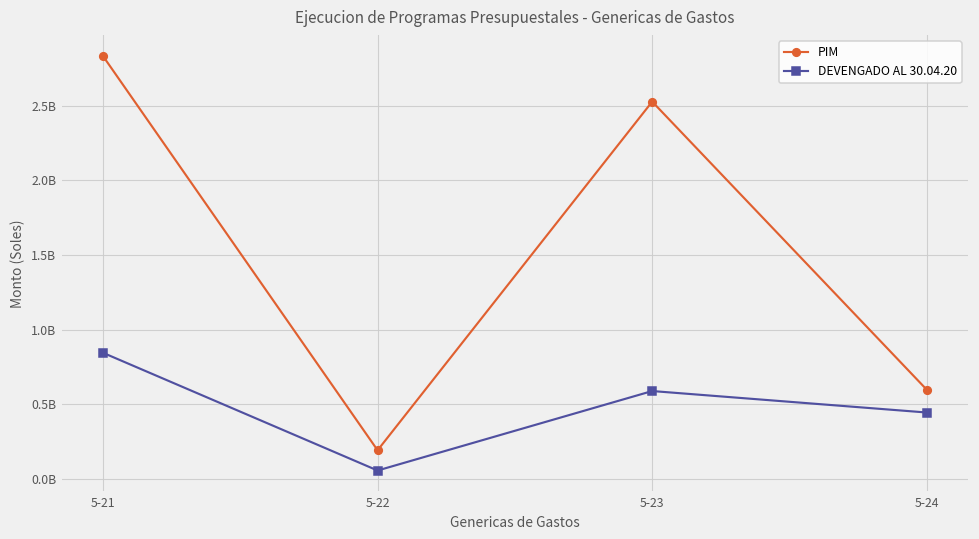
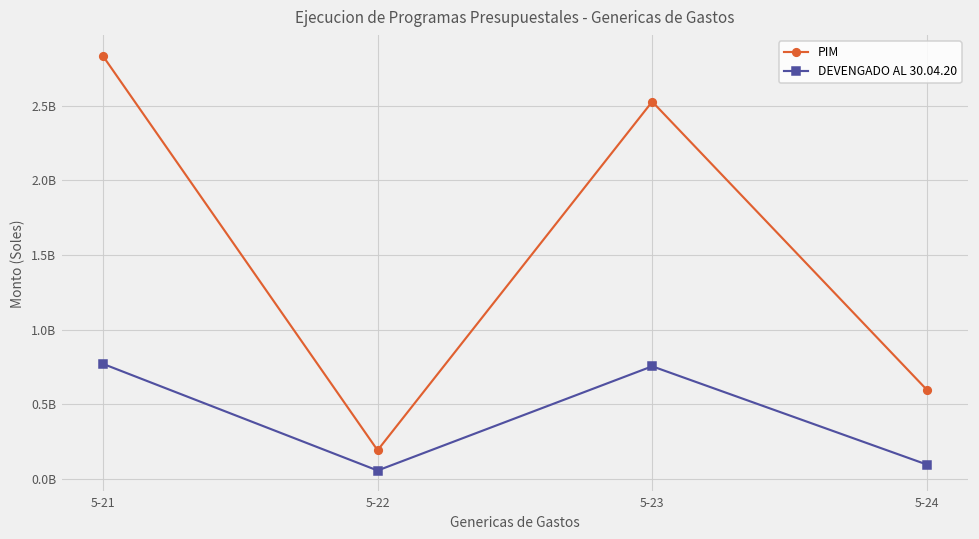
  {
    "PIM": {
      "5-21": 2830000000,
      "5-22": 190000000,
      "5-23": 2530000000,
      "5-24": 600000000
    },
    "DEVENGADO AL 30.04.20": {
-     "5-21": 840000000,
+     "5-21": 770000000,
      "5-22": 50000000,
-     "5-23": 590000000,
-     "5-24": 440000000
+     "5-23": 750000000,
+     "5-24": 100000000
    }
  }
